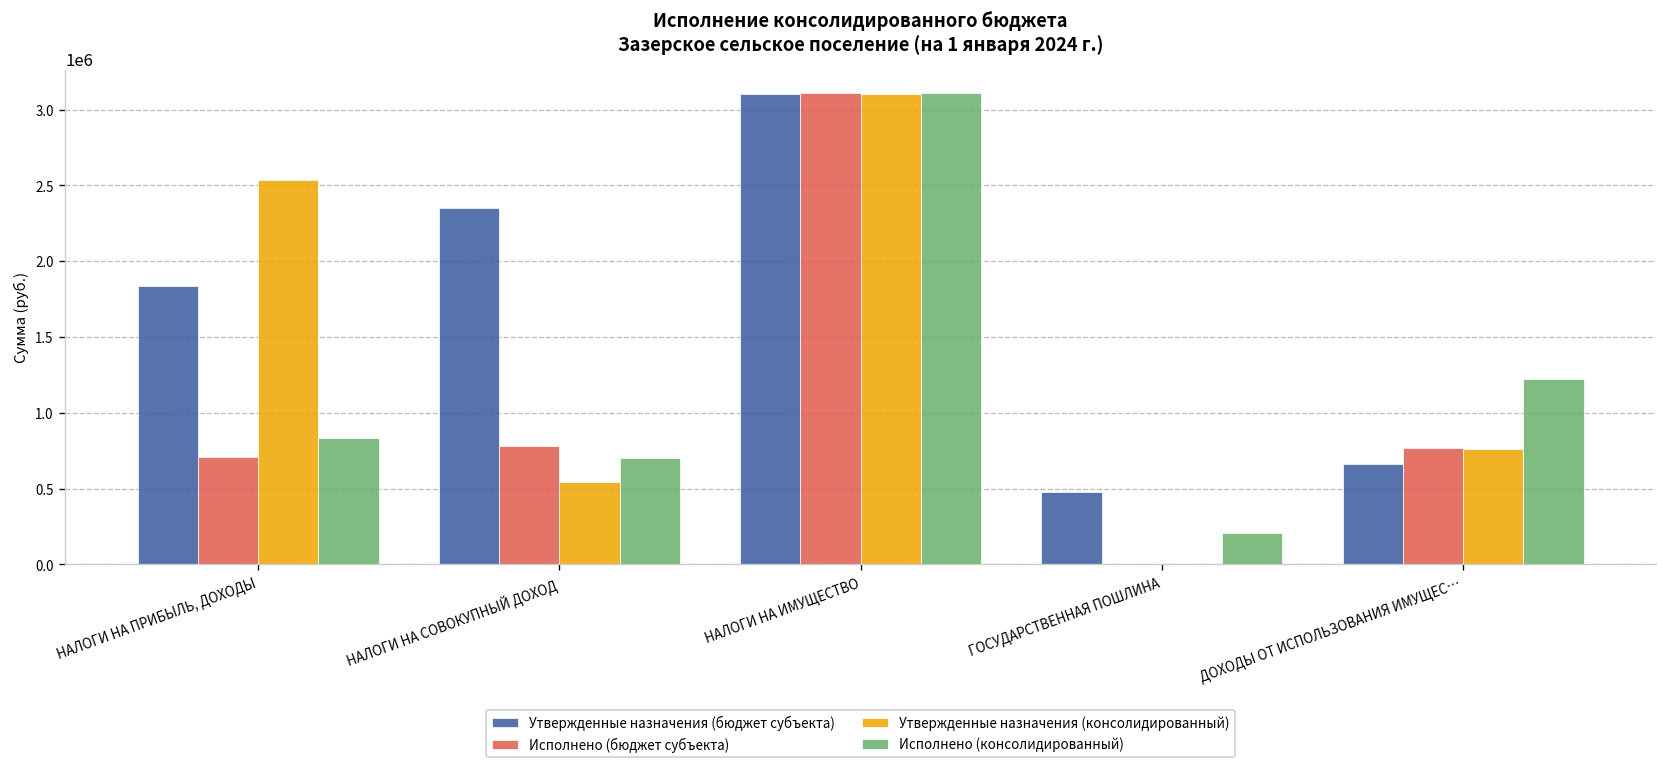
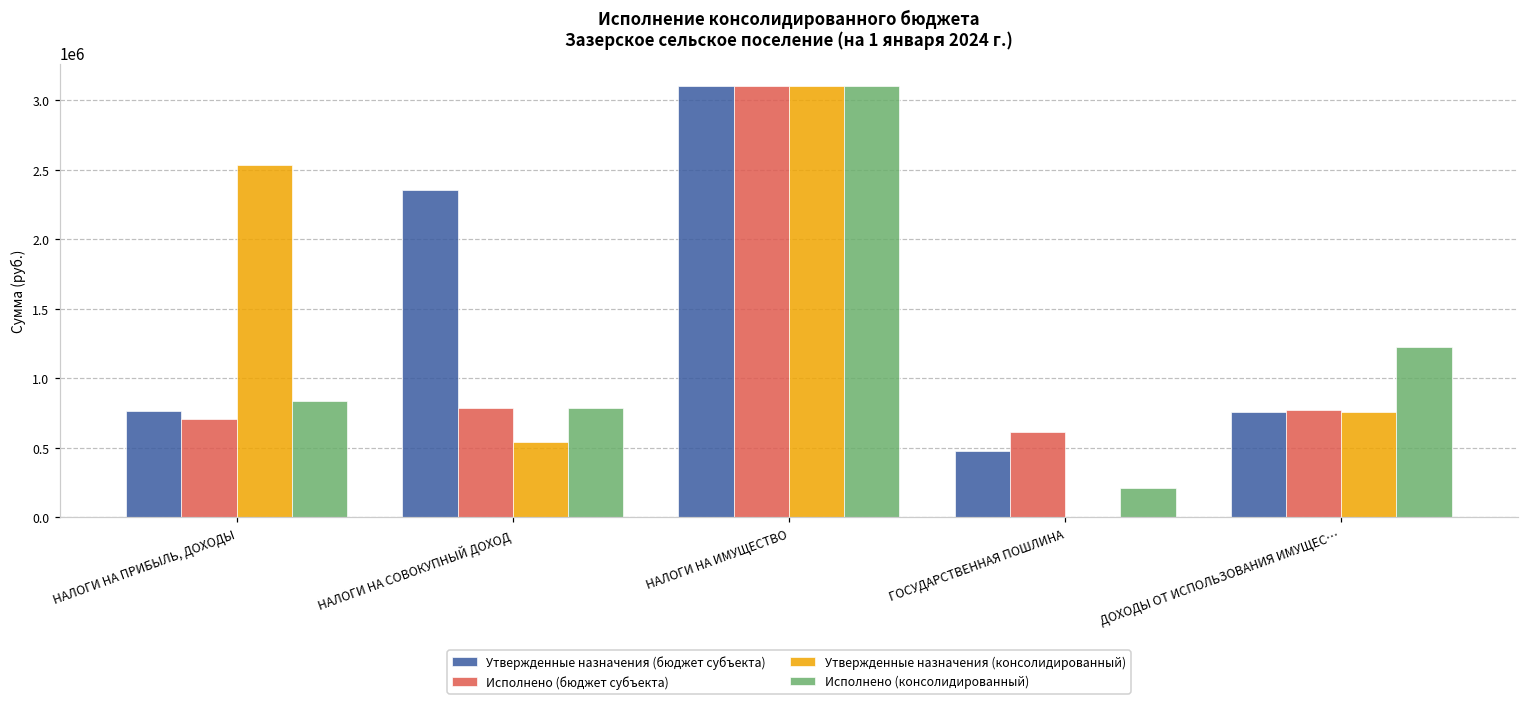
  {
    "Утвержденные назначения (бюджет субъекта)": {
-     "НАЛОГИ НА ПРИБЫЛЬ, ДОХОДЫ": 1840000,
+     "НАЛОГИ НА ПРИБЫЛЬ, ДОХОДЫ": 760000,
      "НАЛОГИ НА СОВОКУПНЫЙ ДОХОД": 2350000,
      "НАЛОГИ НА ИМУЩЕСТВО": 3100000,
      "ГОСУДАРСТВЕННАЯ ПОШЛИНА": 480000,
-     "ДОХОДЫ ОТ ИСПОЛЬЗОВАНИЯ ИМУЩЕС…": 660000
+     "ДОХОДЫ ОТ ИСПОЛЬЗОВАНИЯ ИМУЩЕС…": 760000
    },
    "Исполнено (бюджет субъекта)": {
      "НАЛОГИ НА ПРИБЫЛЬ, ДОХОДЫ": 710000,
      "НАЛОГИ НА СОВОКУПНЫЙ ДОХОД": 780000,
      "НАЛОГИ НА ИМУЩЕСТВО": 3110000,
-     "ГОСУДАРСТВЕННАЯ ПОШЛИНА": 0,
+     "ГОСУДАРСТВЕННАЯ ПОШЛИНА": 620000,
      "ДОХОДЫ ОТ ИСПОЛЬЗОВАНИЯ ИМУЩЕС…": 770000
    },
    "Утвержденные назначения (консолидированный)": {
      "НАЛОГИ НА ПРИБЫЛЬ, ДОХОДЫ": 2540000,
      "НАЛОГИ НА СОВОКУПНЫЙ ДОХОД": 540000,
      "НАЛОГИ НА ИМУЩЕСТВО": 3100000,
      "ДОХОДЫ ОТ ИСПОЛЬЗОВАНИЯ ИМУЩЕС…": 760000
    },
    "Исполнено (консолидированный)": {
      "НАЛОГИ НА ПРИБЫЛЬ, ДОХОДЫ": 840000,
-     "НАЛОГИ НА СОВОКУПНЫЙ ДОХОД": 700000,
+     "НАЛОГИ НА СОВОКУПНЫЙ ДОХОД": 780000,
      "НАЛОГИ НА ИМУЩЕСТВО": 3110000,
      "ГОСУДАРСТВЕННАЯ ПОШЛИНА": 210000,
      "ДОХОДЫ ОТ ИСПОЛЬЗОВАНИЯ ИМУЩЕС…": 1220000
    }
  }
